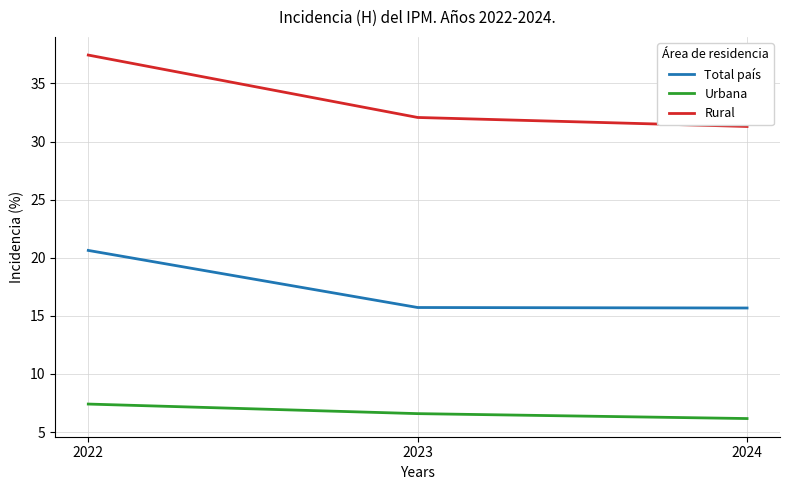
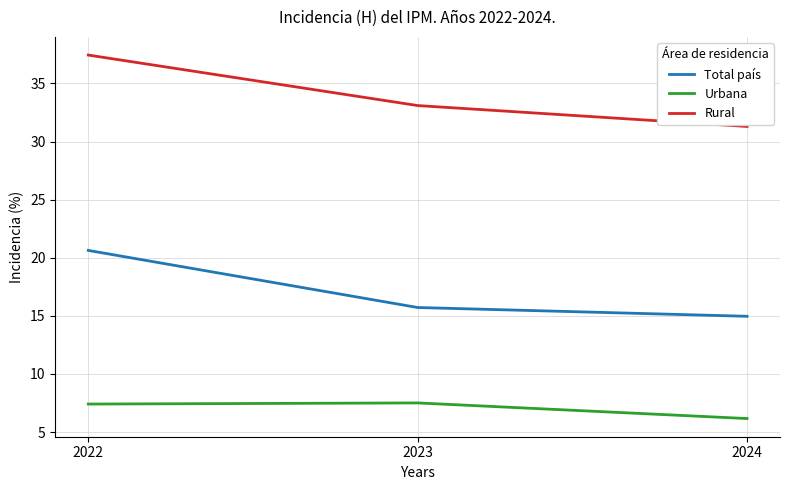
  {
    "Total país": {
      "2022": 20.6,
      "2023": 15.7,
-     "2024": 15.7
+     "2024": 15.0
    },
    "Urbana": {
      "2022": 7.4,
-     "2023": 6.6,
+     "2023": 7.5,
      "2024": 6.2
    },
    "Rural": {
      "2022": 37.4,
-     "2023": 32.1,
+     "2023": 33.1,
      "2024": 31.3
    }
  }
